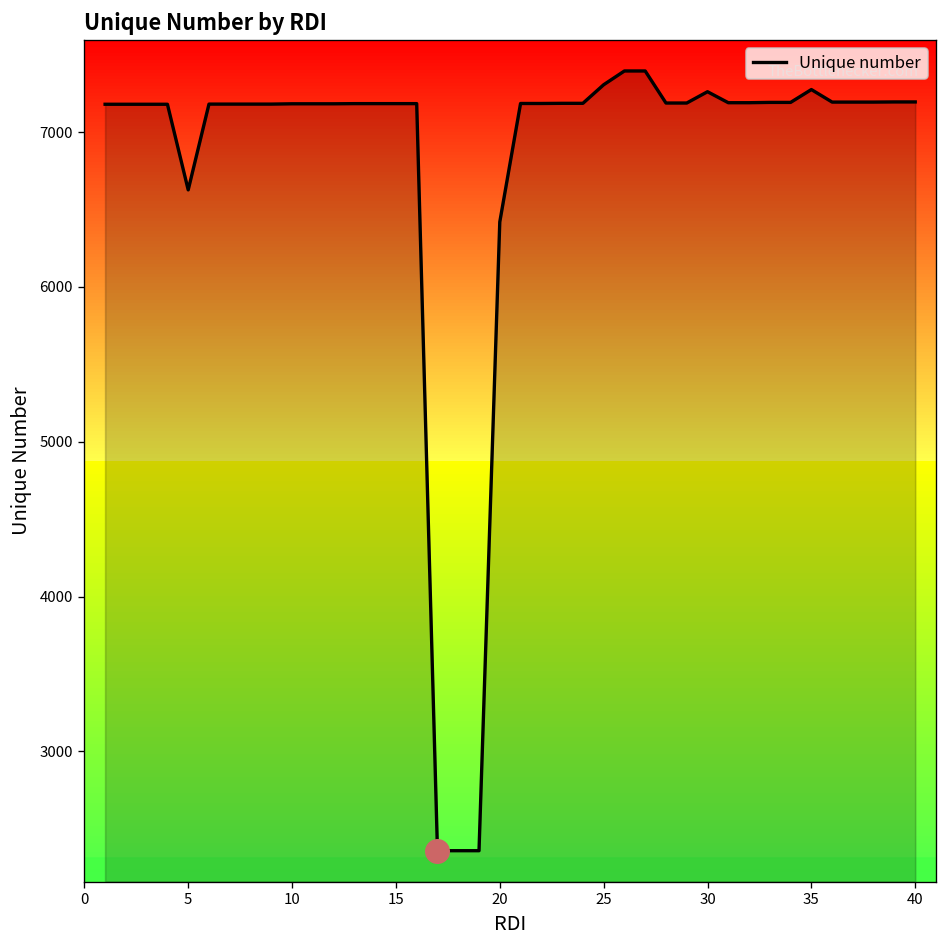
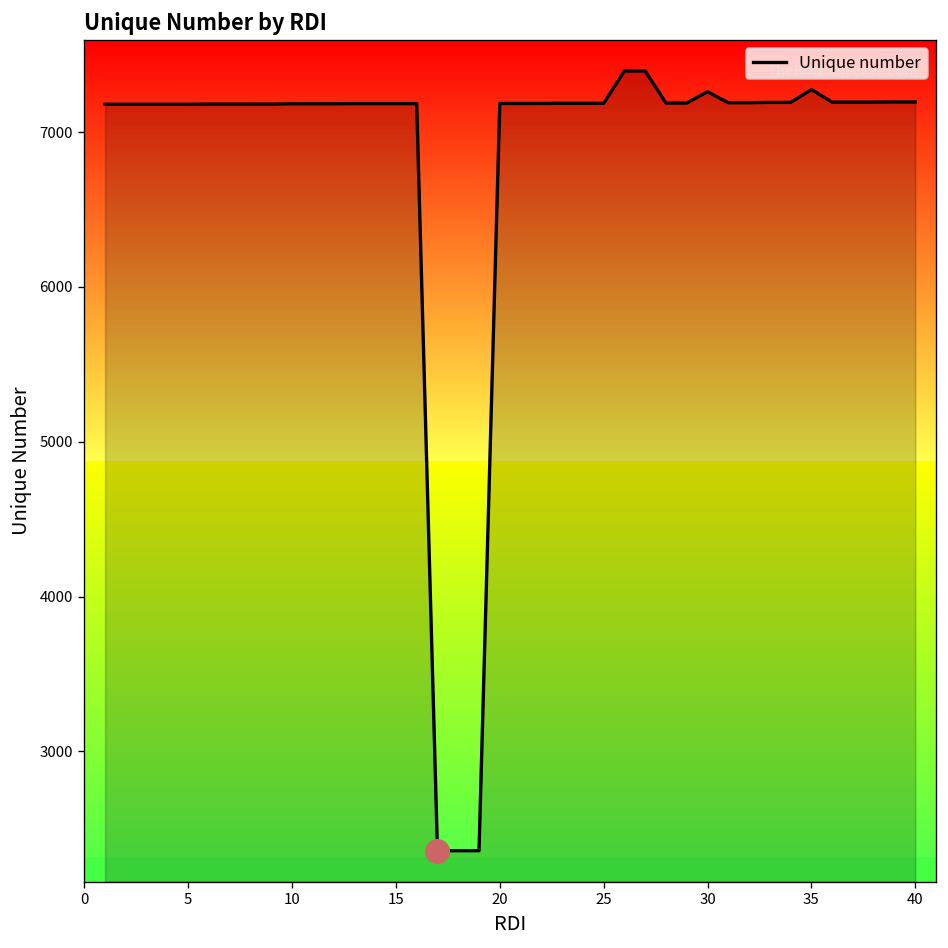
  {
    "Unique number": {
-     "5": 6630,
+     "5": 7180,
      "10": 7180,
      "15": 7180,
-     "20": 6420,
-     "25": 7310,
+     "20": 7190,
+     "25": 7190,
      "30": 7260,
      "35": 7280,
      "40": 7200
    }
  }
